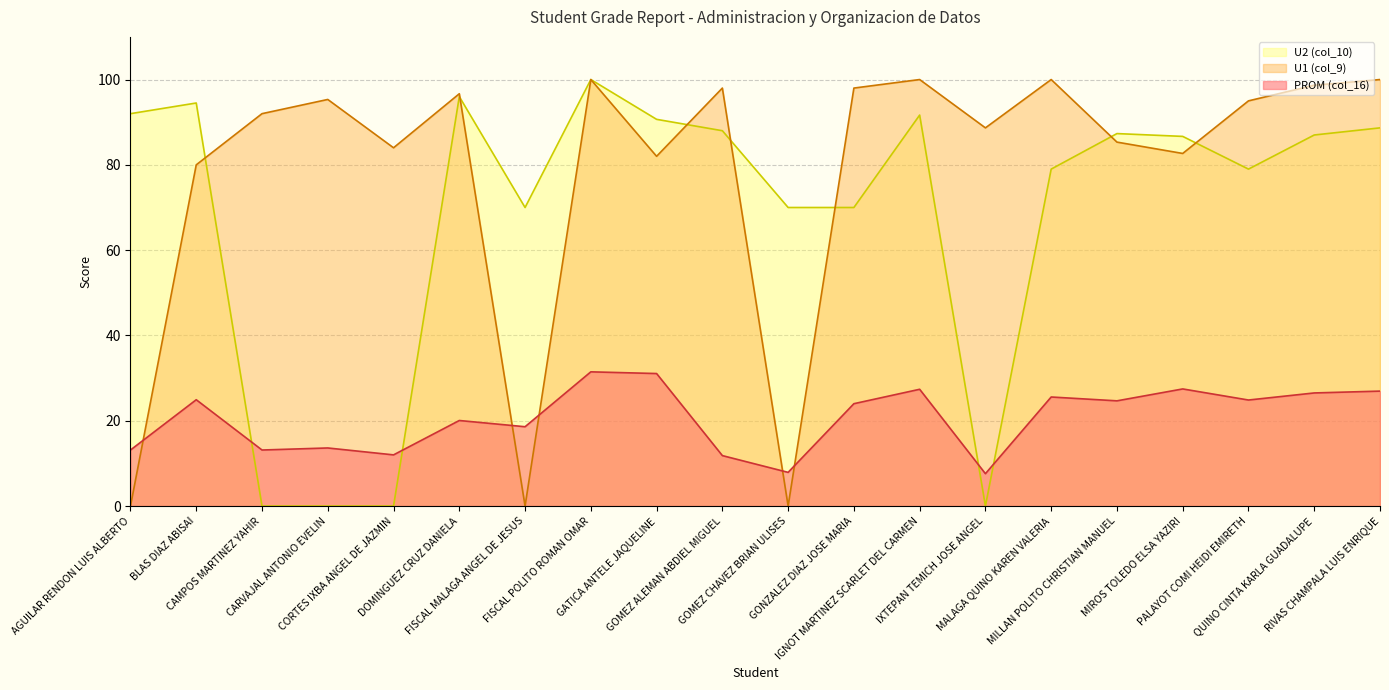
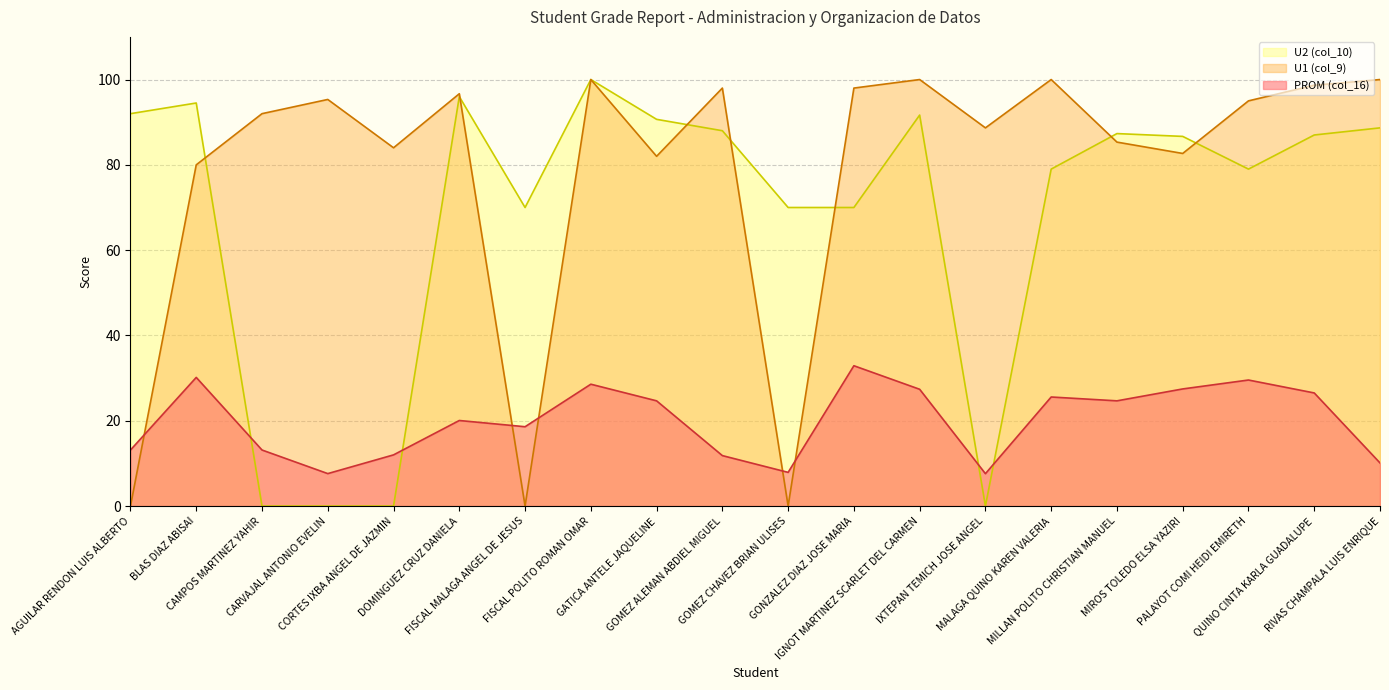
  {
    "PROM (col_16)": {
      "AGUILAR RENDON LUIS ALBERTO": 13,
-     "BLAS DIAZ ABISAI": 25,
+     "BLAS DIAZ ABISAI": 30,
      "CAMPOS MARTINEZ YAHIR": 13,
-     "CARVAJAL ANTONIO EVELIN": 14,
+     "CARVAJAL ANTONIO EVELIN": 8,
      "CORTES IXBA ANGEL DE JAZMIN": 12,
      "DOMINGUEZ CRUZ DANIELA": 20,
      "FISCAL MALAGA ANGEL DE JESUS": 19,
-     "FISCAL POLITO ROMAN OMAR": 31,
-     "GATICA ANTELE JAQUELINE": 31,
+     "FISCAL POLITO ROMAN OMAR": 29,
+     "GATICA ANTELE JAQUELINE": 25,
      "GOMEZ ALEMAN ABDIEL MIGUEL": 12,
      "GOMEZ CHAVEZ BRIAN ULISES": 8,
-     "GONZALEZ DIAZ JOSE MARIA": 24,
+     "GONZALEZ DIAZ JOSE MARIA": 33,
      "IGNOT MARTINEZ SCARLET DEL CARMEN": 27,
      "IXTEPAN TEMICH JOSE ANGEL": 8,
      "MALAGA QUINO KAREN VALERIA": 26,
      "MILLAN POLITO CHRISTIAN MANUEL": 25,
      "MIROS TOLEDO ELSA YAZIRI": 27,
-     "PALAYOT COMI HEIDI EMIRETH": 25,
+     "PALAYOT COMI HEIDI EMIRETH": 30,
      "QUINO CINTA KARLA GUADALUPE": 27,
-     "RIVAS CHAMPALA LUIS ENRIQUE": 27
+     "RIVAS CHAMPALA LUIS ENRIQUE": 10
    }
  }
